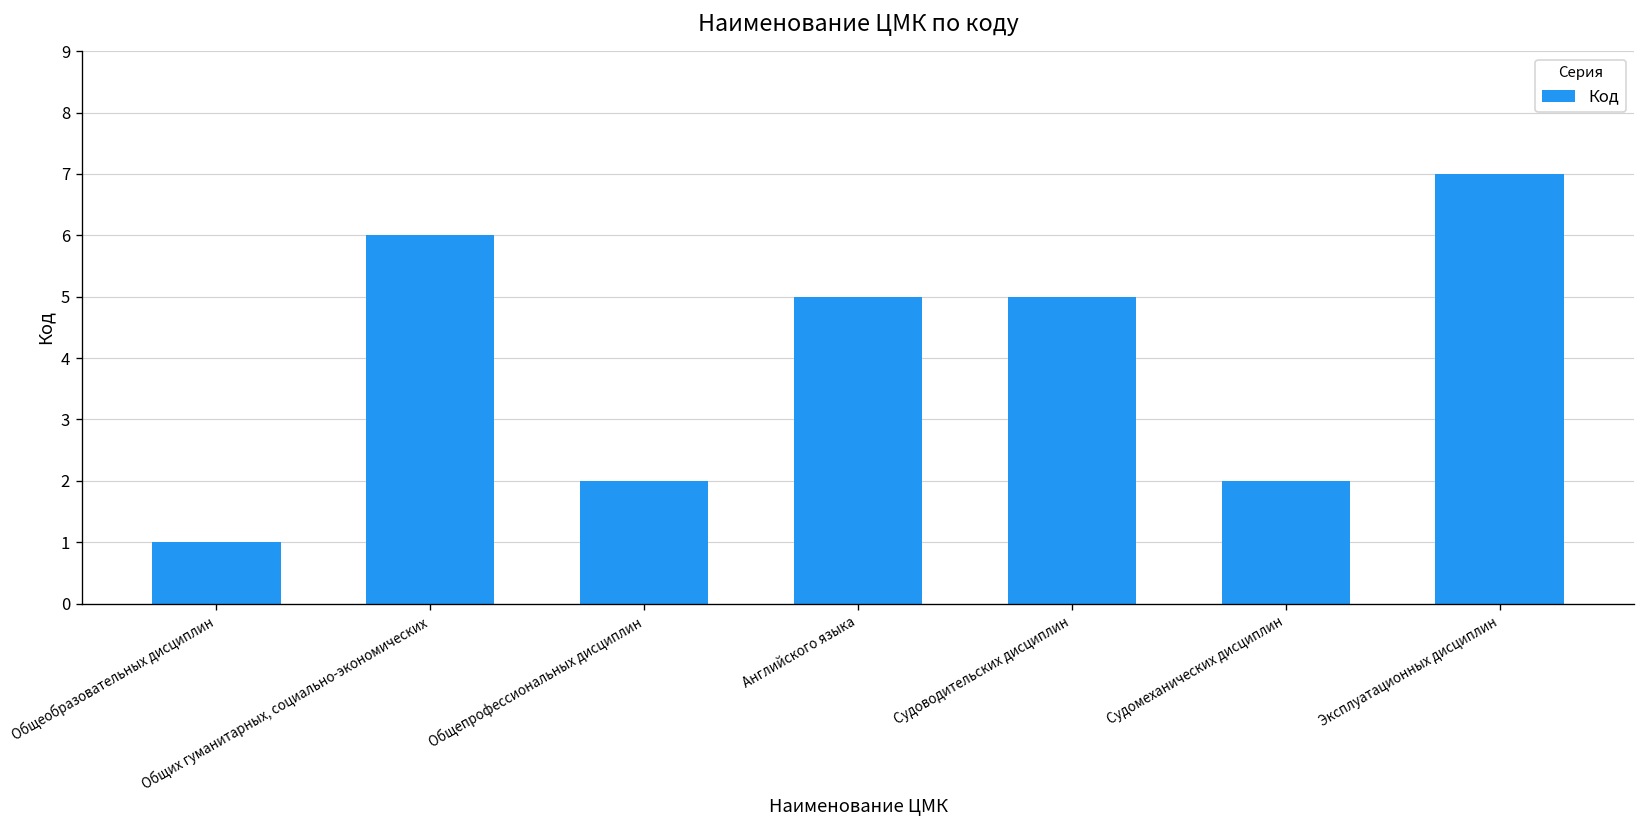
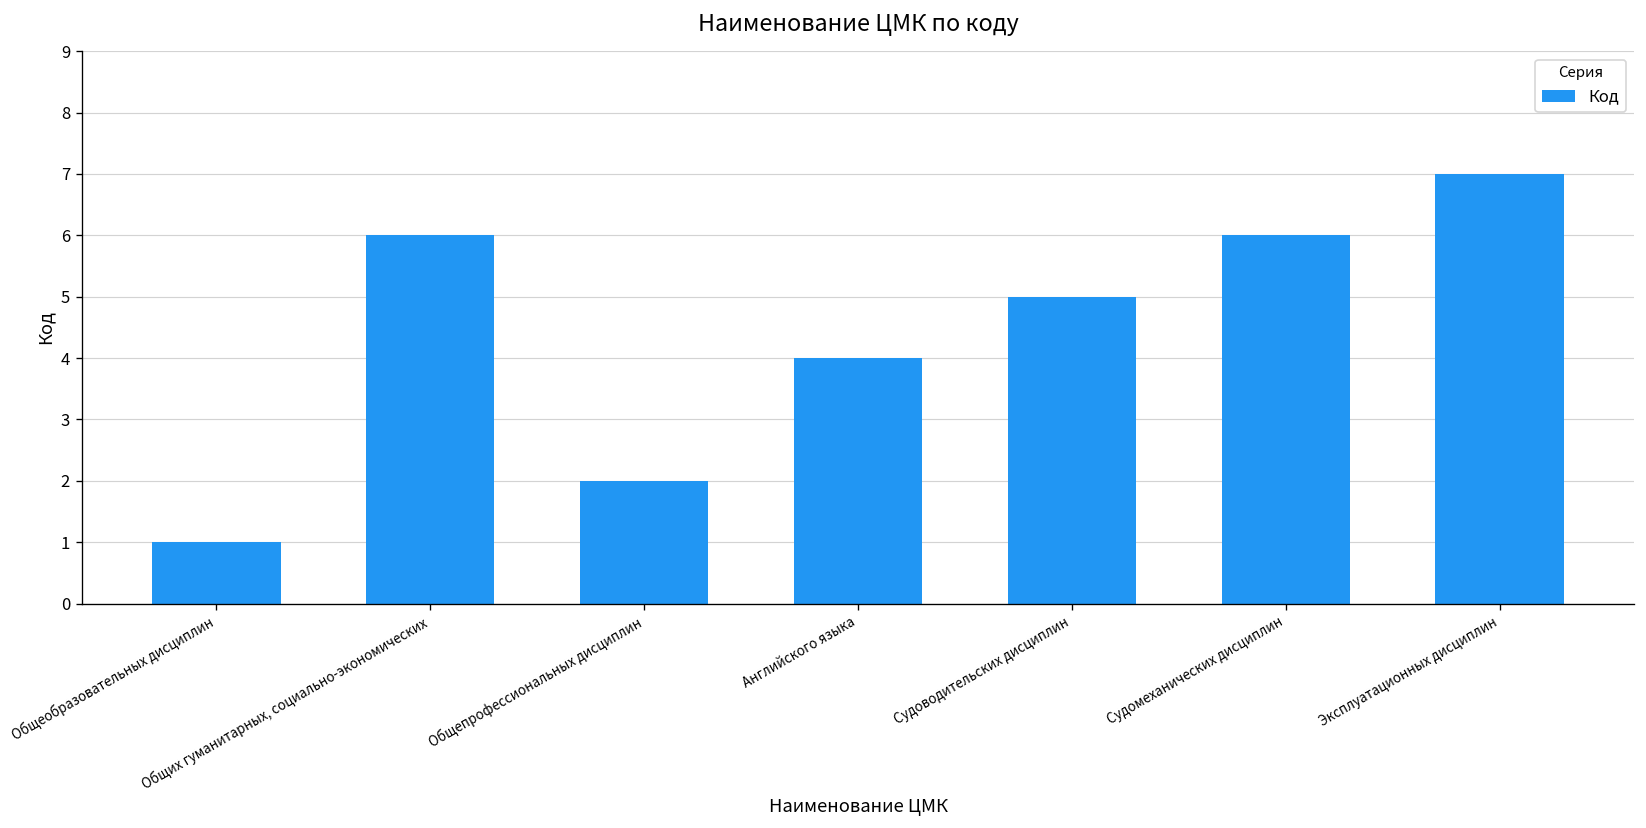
  {
    "Общеобразовательных дисциплин": 1,
    "Общих гуманитарных, социально-экономических": 6,
    "Общепрофессиональных дисциплин": 2,
-   "Английского языка": 5,
+   "Английского языка": 4,
    "Судоводительских дисциплин": 5,
-   "Судомеханических дисциплин": 2,
+   "Судомеханических дисциплин": 6,
    "Эксплуатационных дисциплин": 7
  }
